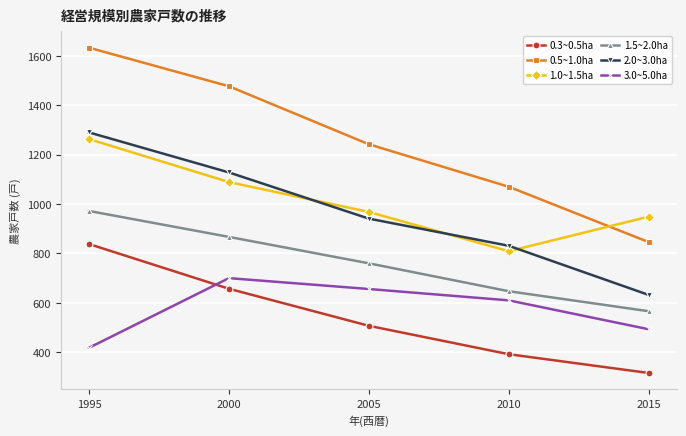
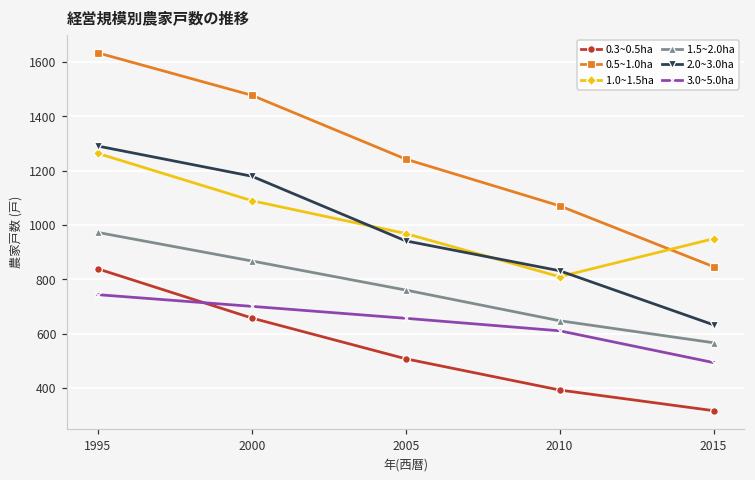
  {
    "0.3~0.5ha": {
      "1995": 840,
      "2000": 660,
      "2005": 510,
      "2010": 390,
      "2015": 320
    },
    "0.5~1.0ha": {
      "1995": 1630,
      "2000": 1480,
      "2005": 1240,
      "2010": 1070,
      "2015": 850
    },
    "1.0~1.5ha": {
      "1995": 1260,
      "2000": 1090,
      "2005": 970,
      "2010": 810,
      "2015": 950
    },
    "1.5~2.0ha": {
      "1995": 970,
      "2000": 870,
      "2005": 760,
      "2010": 650,
      "2015": 570
    },
    "2.0~3.0ha": {
      "1995": 1290,
-     "2000": 1130,
+     "2000": 1180,
      "2005": 940,
      "2010": 830,
      "2015": 630
    },
    "3.0~5.0ha": {
-     "1995": 420,
+     "1995": 740,
      "2000": 700,
      "2005": 660,
      "2010": 610,
      "2015": 490
    }
  }
